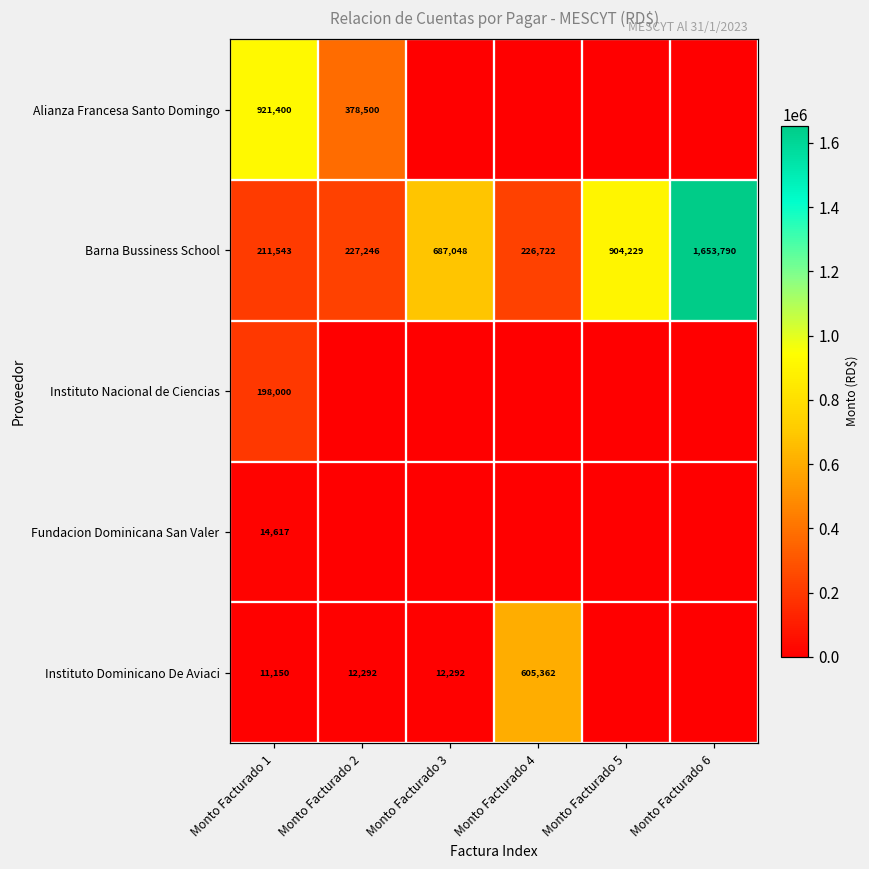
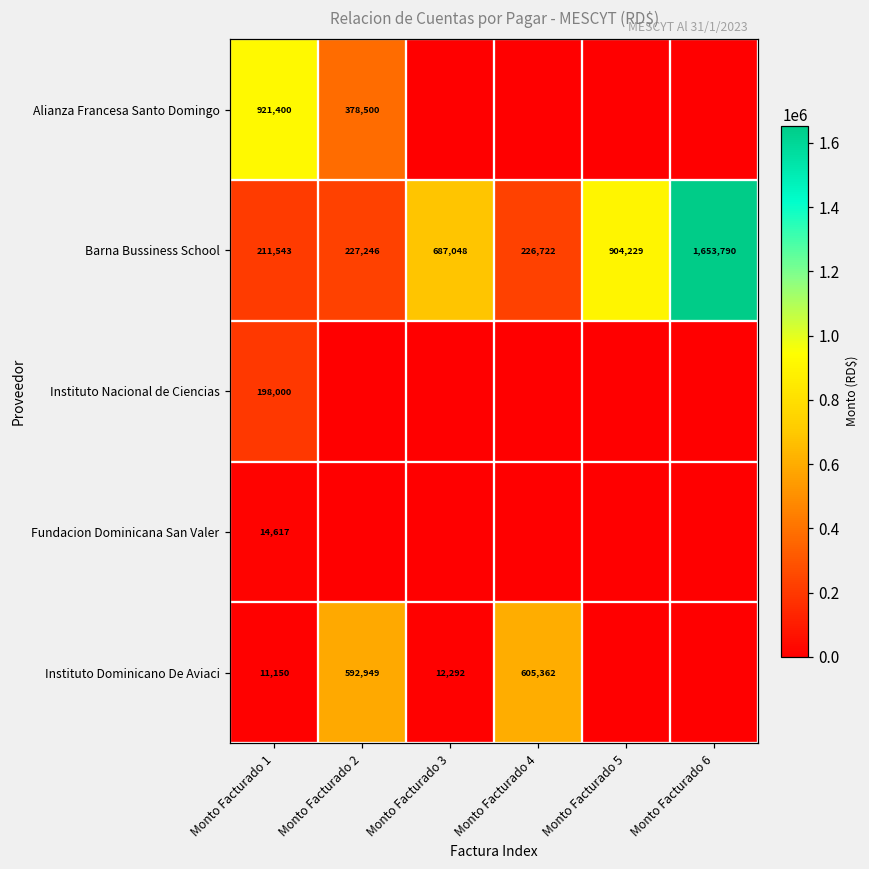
  {
    "Alianza Francesa Santo Domingo": {
      "Monto Facturado 1": "921,400",
      "Monto Facturado 2": "378,500"
    },
    "Barna Bussiness School": {
      "Monto Facturado 1": "211,543",
      "Monto Facturado 2": "227,246",
      "Monto Facturado 3": "687,048",
      "Monto Facturado 4": "226,722",
      "Monto Facturado 5": "904,229",
      "Monto Facturado 6": "1,653,790"
    },
    "Instituto Nacional de Ciencias": {
      "Monto Facturado 1": "198,000"
    },
    "Fundacion Dominicana San Valer": {
      "Monto Facturado 1": "14,617"
    },
    "Instituto Dominicano De Aviaci": {
      "Monto Facturado 1": "11,150",
-     "Monto Facturado 2": "12,292",
+     "Monto Facturado 2": "592,949",
      "Monto Facturado 3": "12,292",
      "Monto Facturado 4": "605,362"
    }
  }
